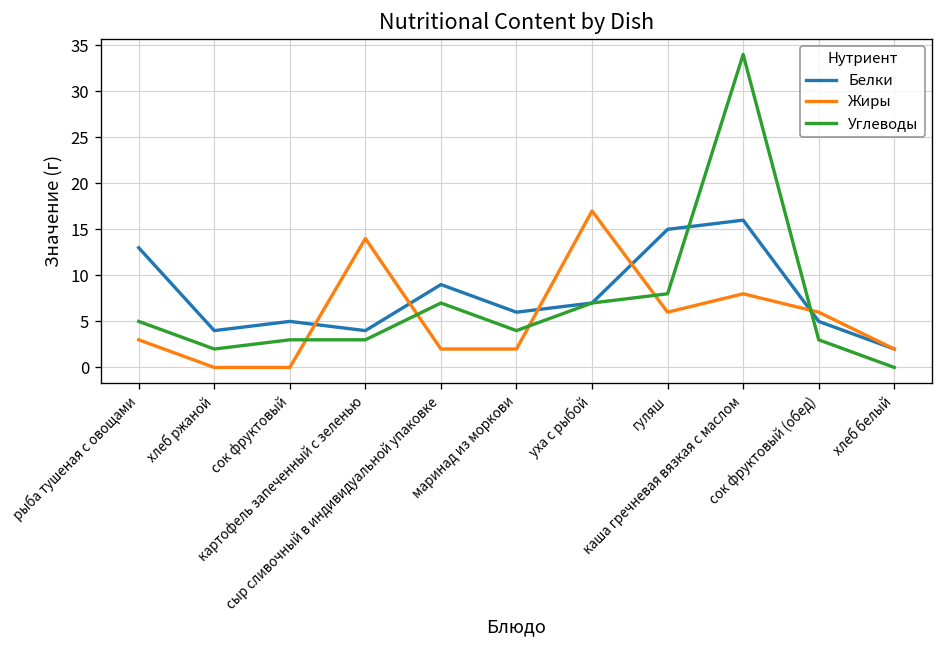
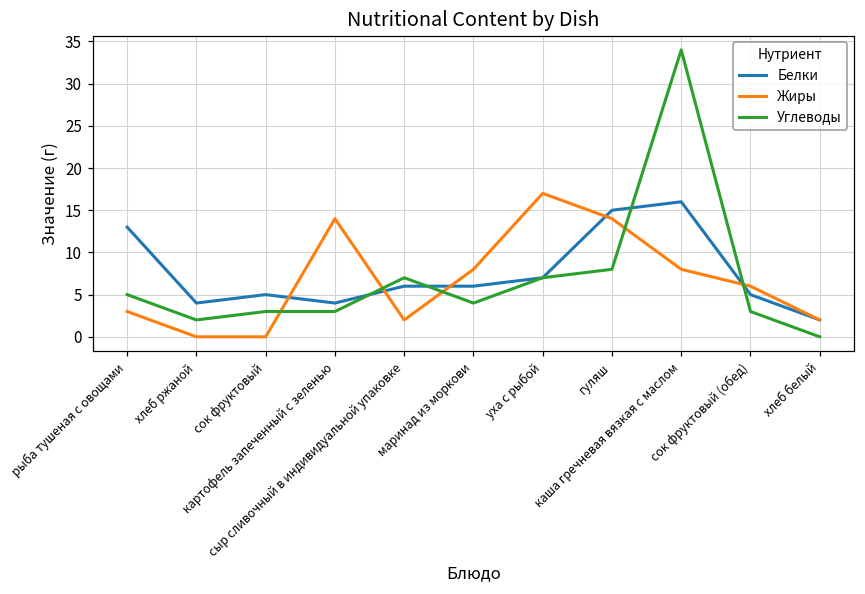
  {
    "Белки": {
      "рыба тушеная с овощами": 13,
      "хлеб ржаной": 4,
      "сок фруктовый": 5,
      "картофель запеченный с зеленью": 4,
-     "сыр сливочный в индивидуальной упаковке": 9,
+     "сыр сливочный в индивидуальной упаковке": 6,
      "маринад из моркови": 6,
      "гуляш": 15,
      "каша гречневая вязкая с маслом": 16,
      "сок фруктовый (обед)": 5
    },
    "Жиры": {
      "рыба тушеная с овощами": 3,
      "хлеб ржаной": 0,
      "сок фруктовый": 0,
      "картофель запеченный с зеленью": 14,
      "сыр сливочный в индивидуальной упаковке": 2,
-     "маринад из моркови": 2,
+     "маринад из моркови": 8,
      "уха с рыбой": 17,
-     "гуляш": 6,
+     "гуляш": 14,
      "каша гречневая вязкая с маслом": 8,
      "сок фруктовый (обед)": 6
    },
    "Углеводы": {
      "рыба тушеная с овощами": 5,
      "хлеб ржаной": 2,
      "сок фруктовый": 3,
      "картофель запеченный с зеленью": 3,
      "сыр сливочный в индивидуальной упаковке": 7,
      "маринад из моркови": 4,
      "гуляш": 8,
      "каша гречневая вязкая с маслом": 34,
      "сок фруктовый (обед)": 3,
      "хлеб белый": 0
    }
  }
